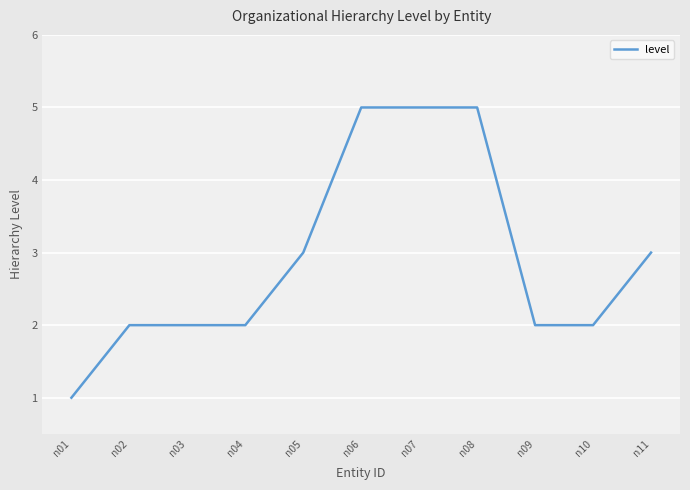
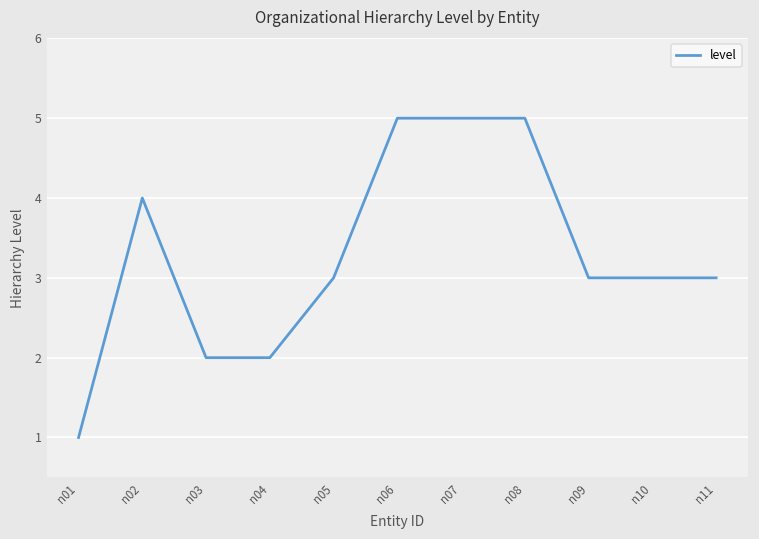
  {
    "n01": 1,
-   "n02": 2,
+   "n02": 4,
    "n03": 2,
    "n04": 2,
    "n05": 3,
    "n06": 5,
    "n07": 5,
    "n08": 5,
-   "n09": 2,
-   "n10": 2,
+   "n09": 3,
+   "n10": 3,
    "n11": 3
  }
